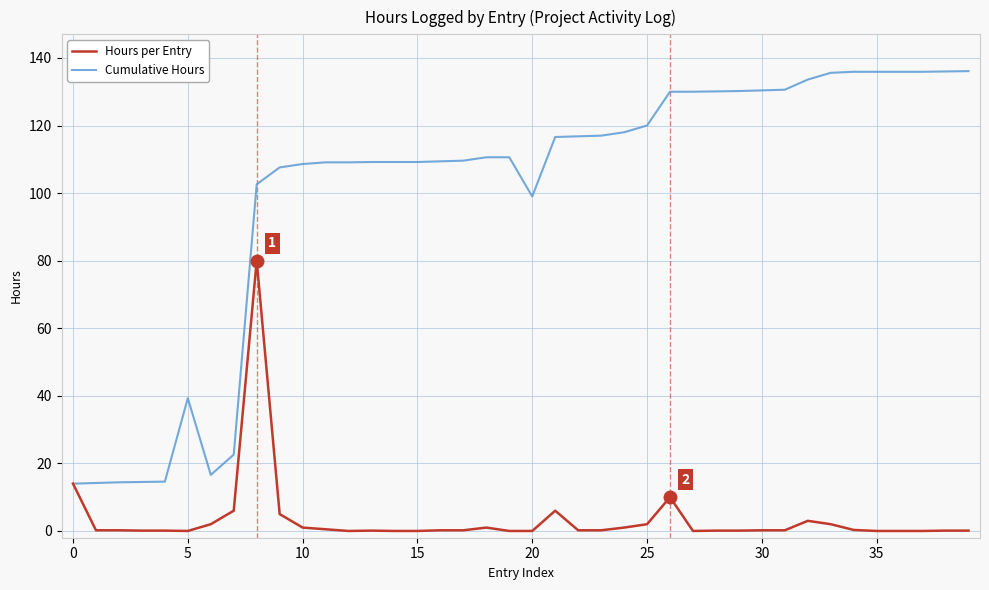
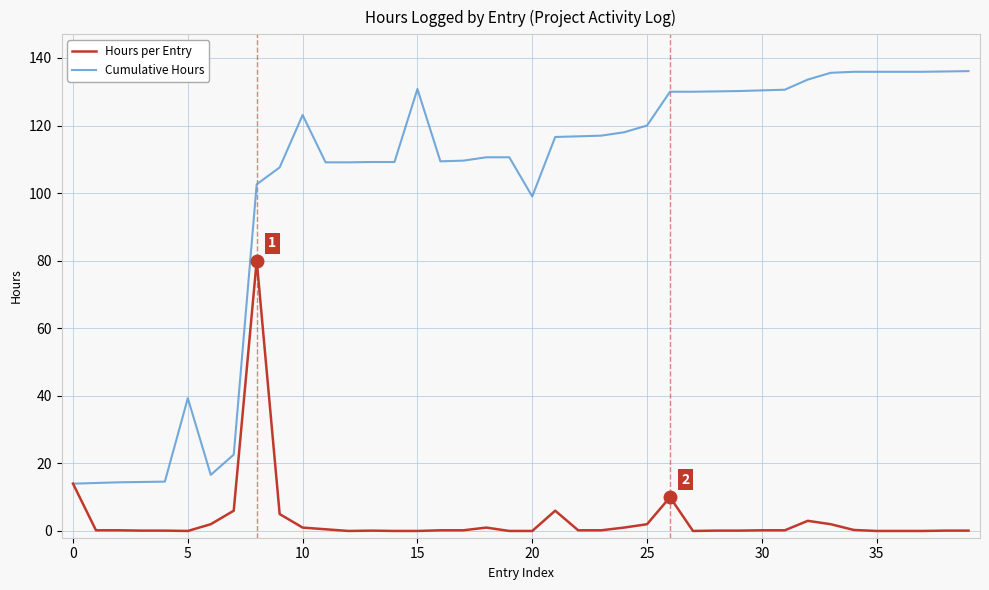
  {
    "Cumulative Hours": {
      "5": 39,
-     "10": 109,
-     "15": 109,
+     "10": 123,
+     "15": 131,
      "20": 99,
      "25": 120,
      "30": 130,
      "35": 136
    }
  }
